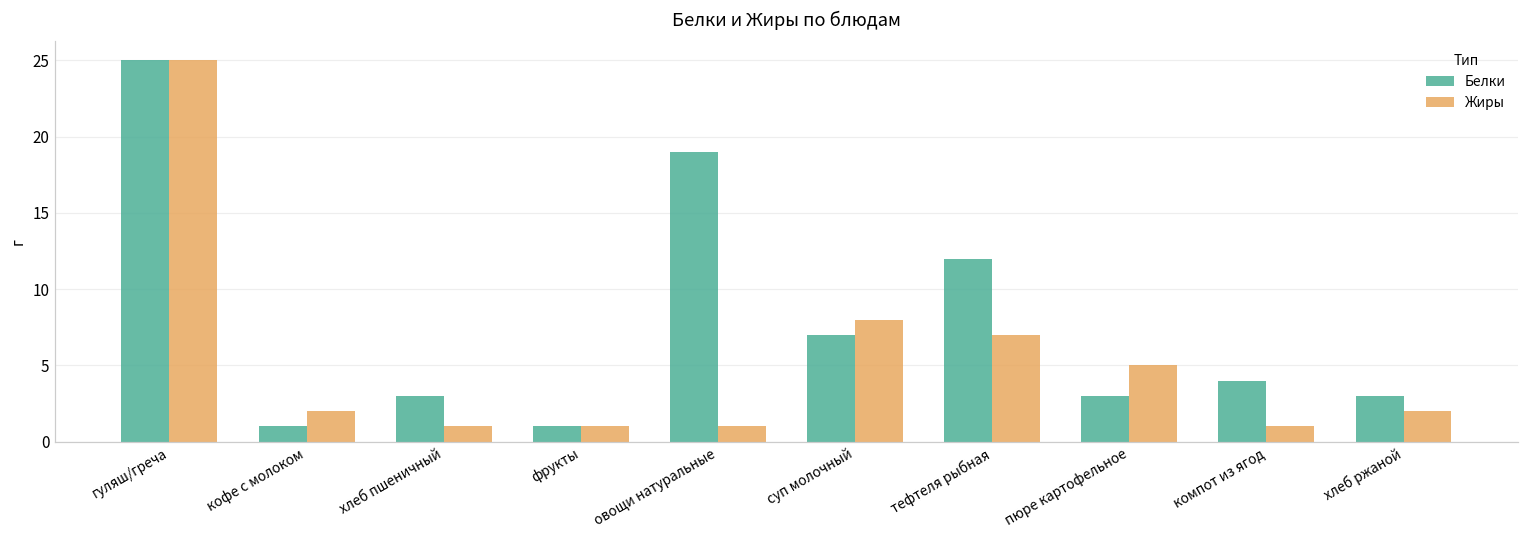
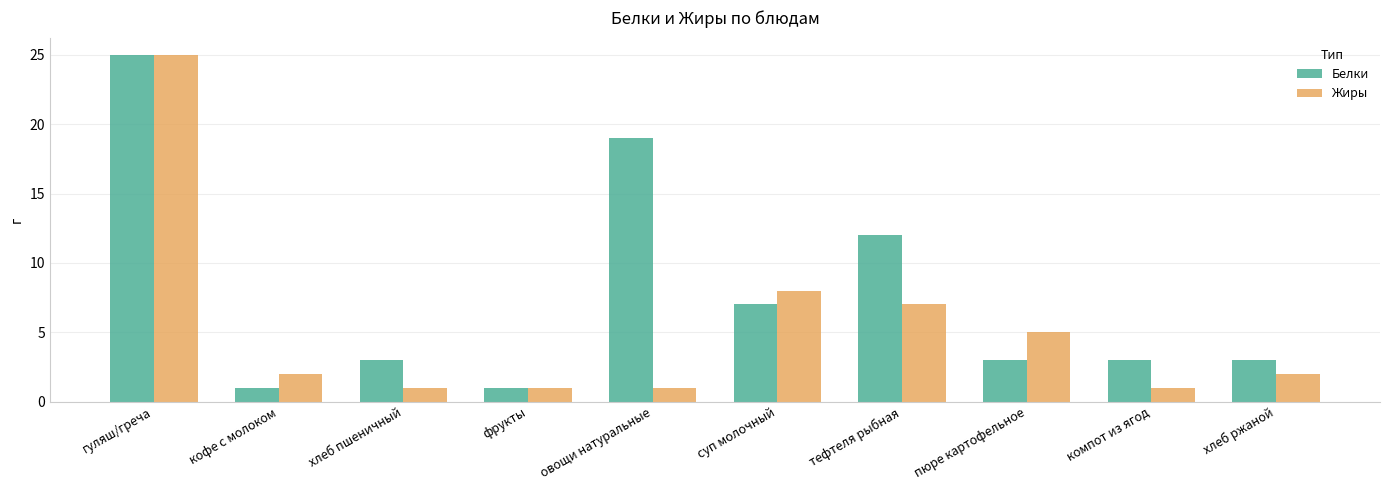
  {
    "Белки": {
      "гуляш/греча": 25,
      "кофе с молоком": 1,
      "хлеб пшеничный": 3,
      "фрукты": 1,
      "овощи натуральные": 19,
      "суп молочный": 7,
      "тефтеля рыбная": 12,
      "пюре картофельное": 3,
-     "компот из ягод": 4,
+     "компот из ягод": 3,
      "хлеб ржаной": 3
    },
    "Жиры": {
      "гуляш/греча": 25,
      "кофе с молоком": 2,
      "хлеб пшеничный": 1,
      "фрукты": 1,
      "овощи натуральные": 1,
      "суп молочный": 8,
      "тефтеля рыбная": 7,
      "пюре картофельное": 5,
      "компот из ягод": 1,
      "хлеб ржаной": 2
    }
  }
